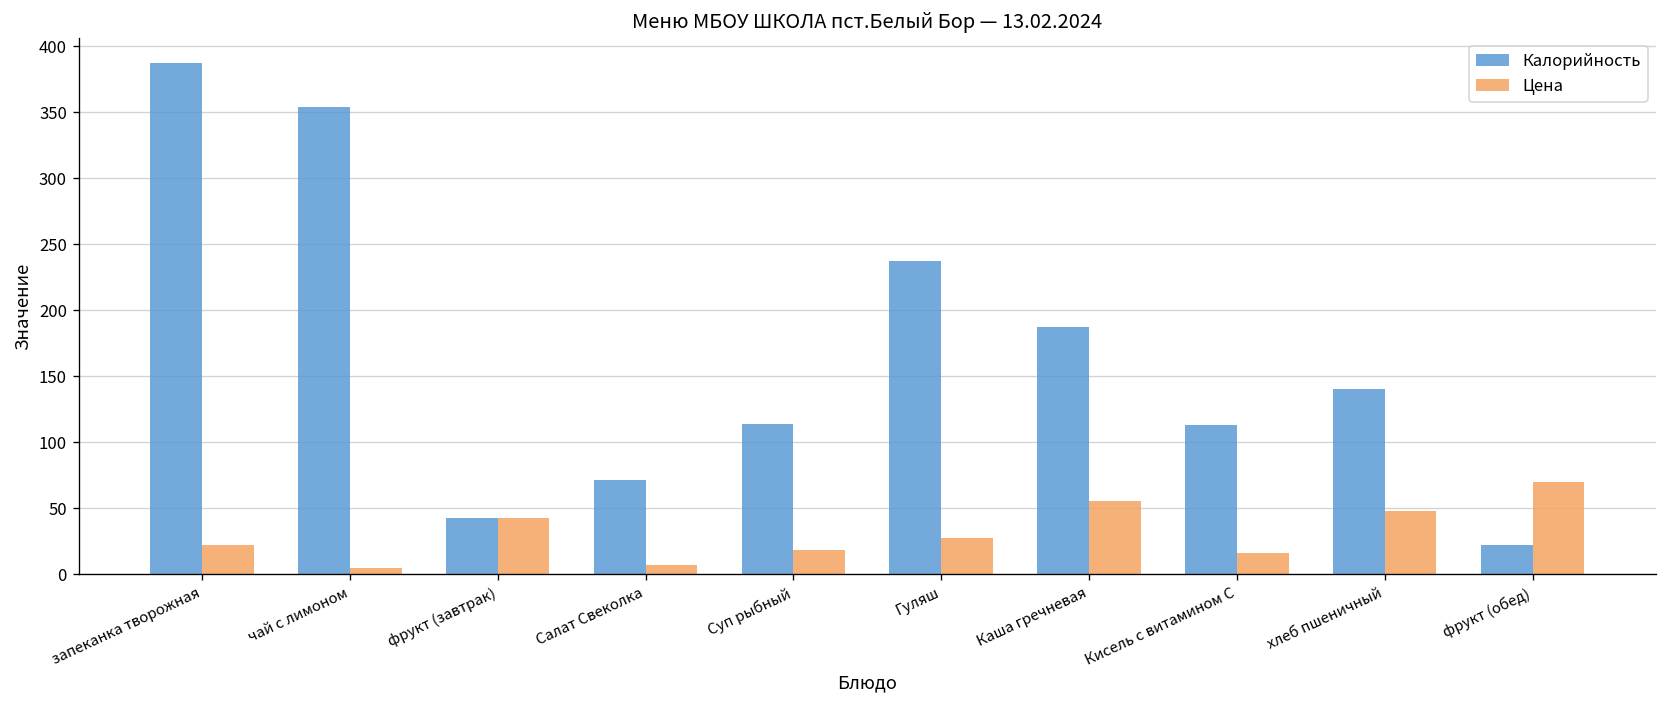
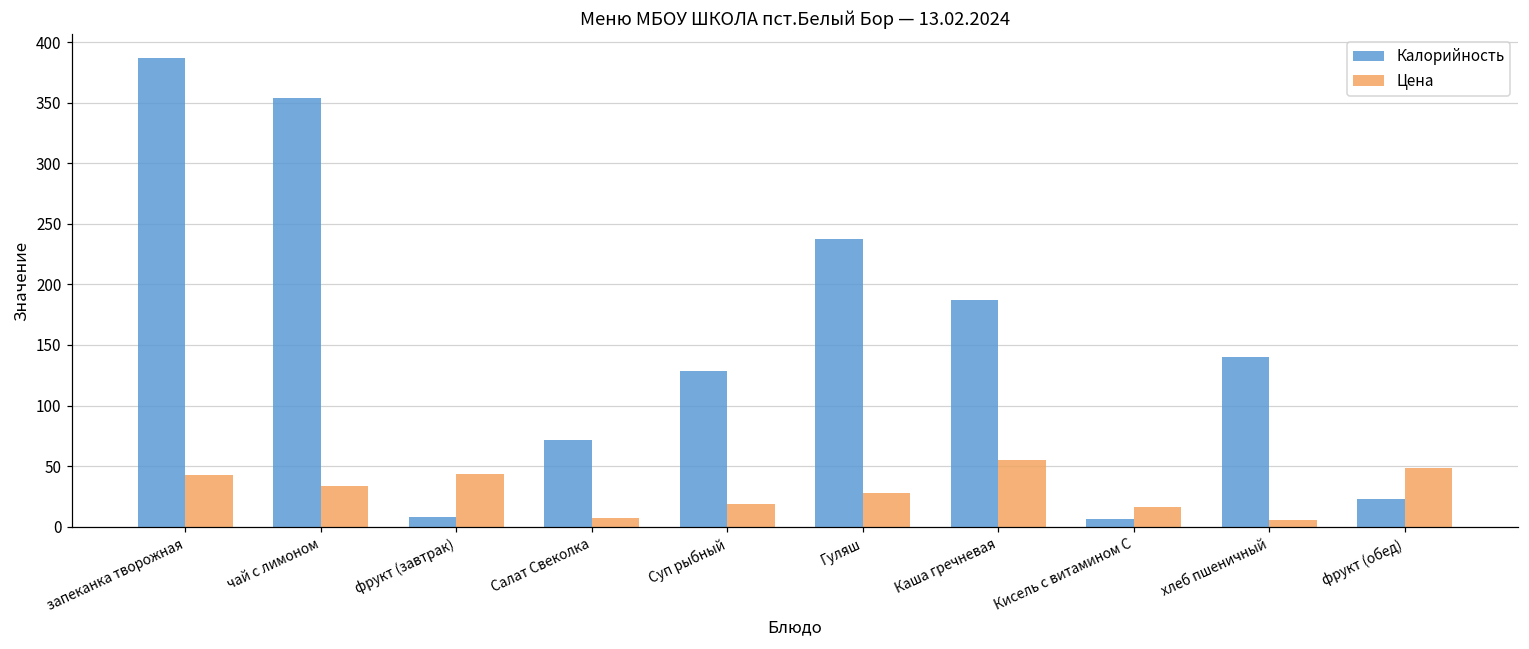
  {
    "Калорийность": {
      "запеканка творожная": 387,
      "чай с лимоном": 354,
-     "фрукт (завтрак)": 43,
+     "фрукт (завтрак)": 8,
      "Салат Свеколка": 72,
-     "Суп рыбный": 114,
+     "Суп рыбный": 128,
      "Гуляш": 237,
      "Каша гречневая": 187,
-     "Кисель с витамином С": 113,
+     "Кисель с витамином С": 6,
      "хлеб пшеничный": 140,
      "фрукт (обед)": 23
    },
    "Цена": {
-     "запеканка творожная": 23,
-     "чай с лимоном": 5,
+     "запеканка творожная": 43,
+     "чай с лимоном": 33,
      "фрукт (завтрак)": 43,
      "Салат Свеколка": 7,
      "Суп рыбный": 19,
      "Гуляш": 28,
      "Каша гречневая": 55,
      "Кисель с витамином С": 16,
-     "хлеб пшеничный": 48,
-     "фрукт (обед)": 70
+     "хлеб пшеничный": 6,
+     "фрукт (обед)": 48
    }
  }
